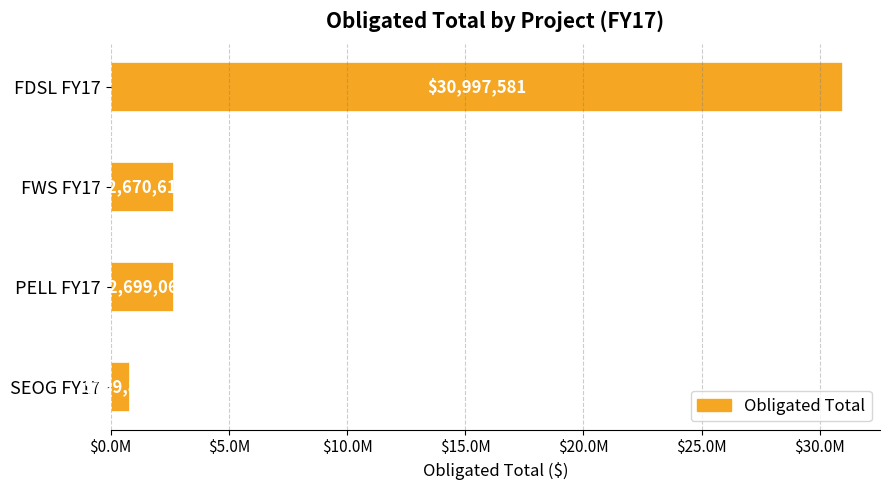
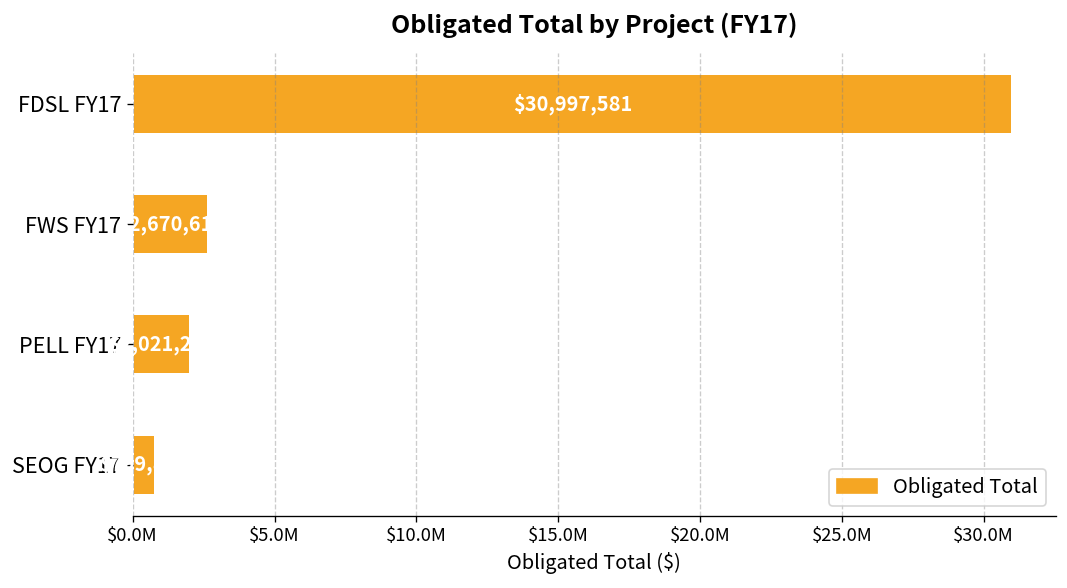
  {
-   "PELL FY17": "$2700000",
+   "PELL FY17": "$2000000",
    "SEOG FY17": "$800000"
  }
